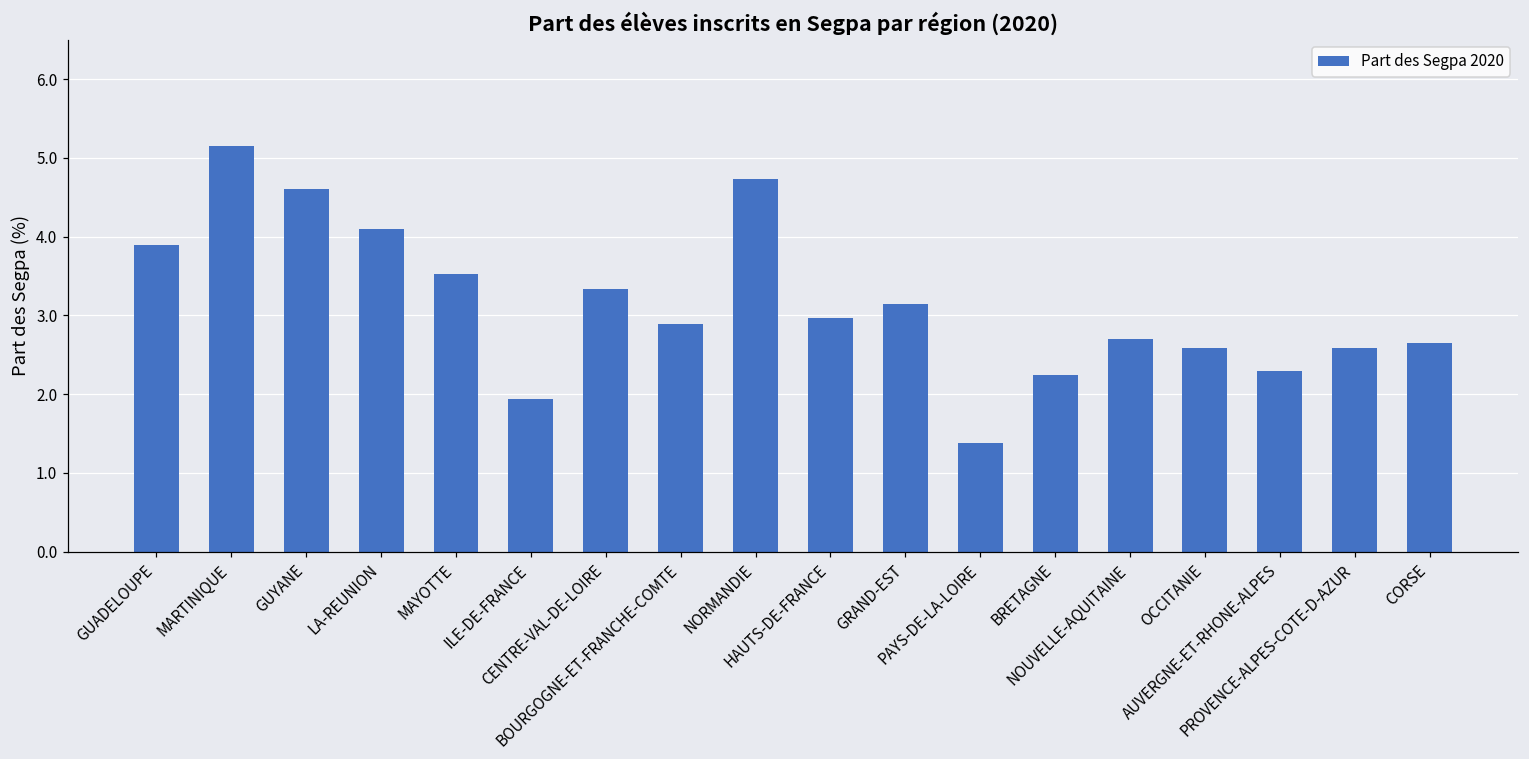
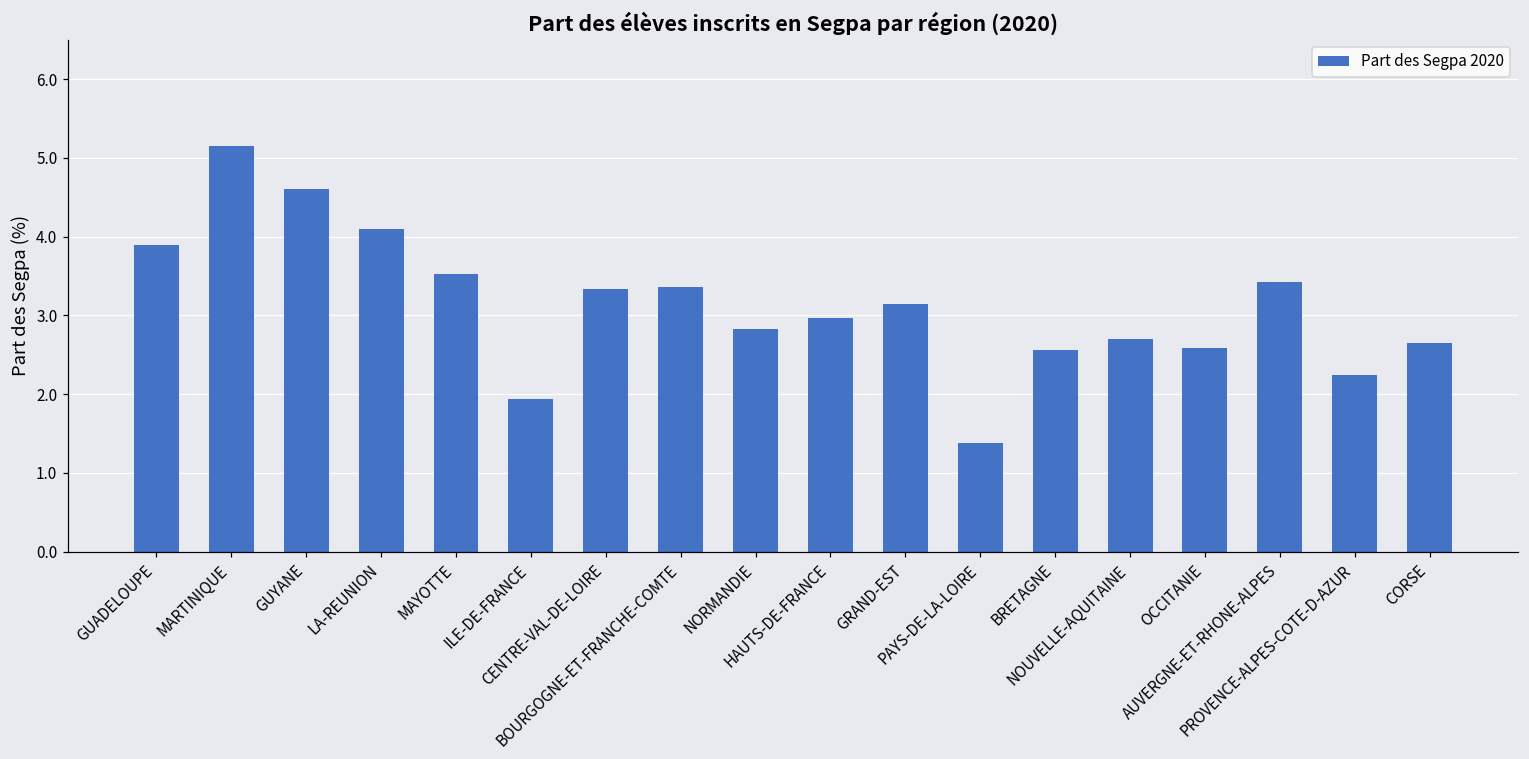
  {
    "GUADELOUPE": 3.9,
    "MARTINIQUE": 5.2,
    "GUYANE": 4.6,
    "LA-REUNION": 4.1,
    "MAYOTTE": 3.5,
    "ILE-DE-FRANCE": 1.9,
    "CENTRE-VAL-DE-LOIRE": 3.3,
-   "BOURGOGNE-ET-FRANCHE-COMTE": 2.9,
-   "NORMANDIE": 4.7,
+   "BOURGOGNE-ET-FRANCHE-COMTE": 3.4,
+   "NORMANDIE": 2.8,
    "HAUTS-DE-FRANCE": 3.0,
    "GRAND-EST": 3.1,
    "PAYS-DE-LA-LOIRE": 1.4,
-   "BRETAGNE": 2.2,
+   "BRETAGNE": 2.6,
    "NOUVELLE-AQUITAINE": 2.7,
    "OCCITANIE": 2.6,
-   "AUVERGNE-ET-RHONE-ALPES": 2.3,
-   "PROVENCE-ALPES-COTE-D-AZUR": 2.6,
+   "AUVERGNE-ET-RHONE-ALPES": 3.4,
+   "PROVENCE-ALPES-COTE-D-AZUR": 2.2,
    "CORSE": 2.6
  }
